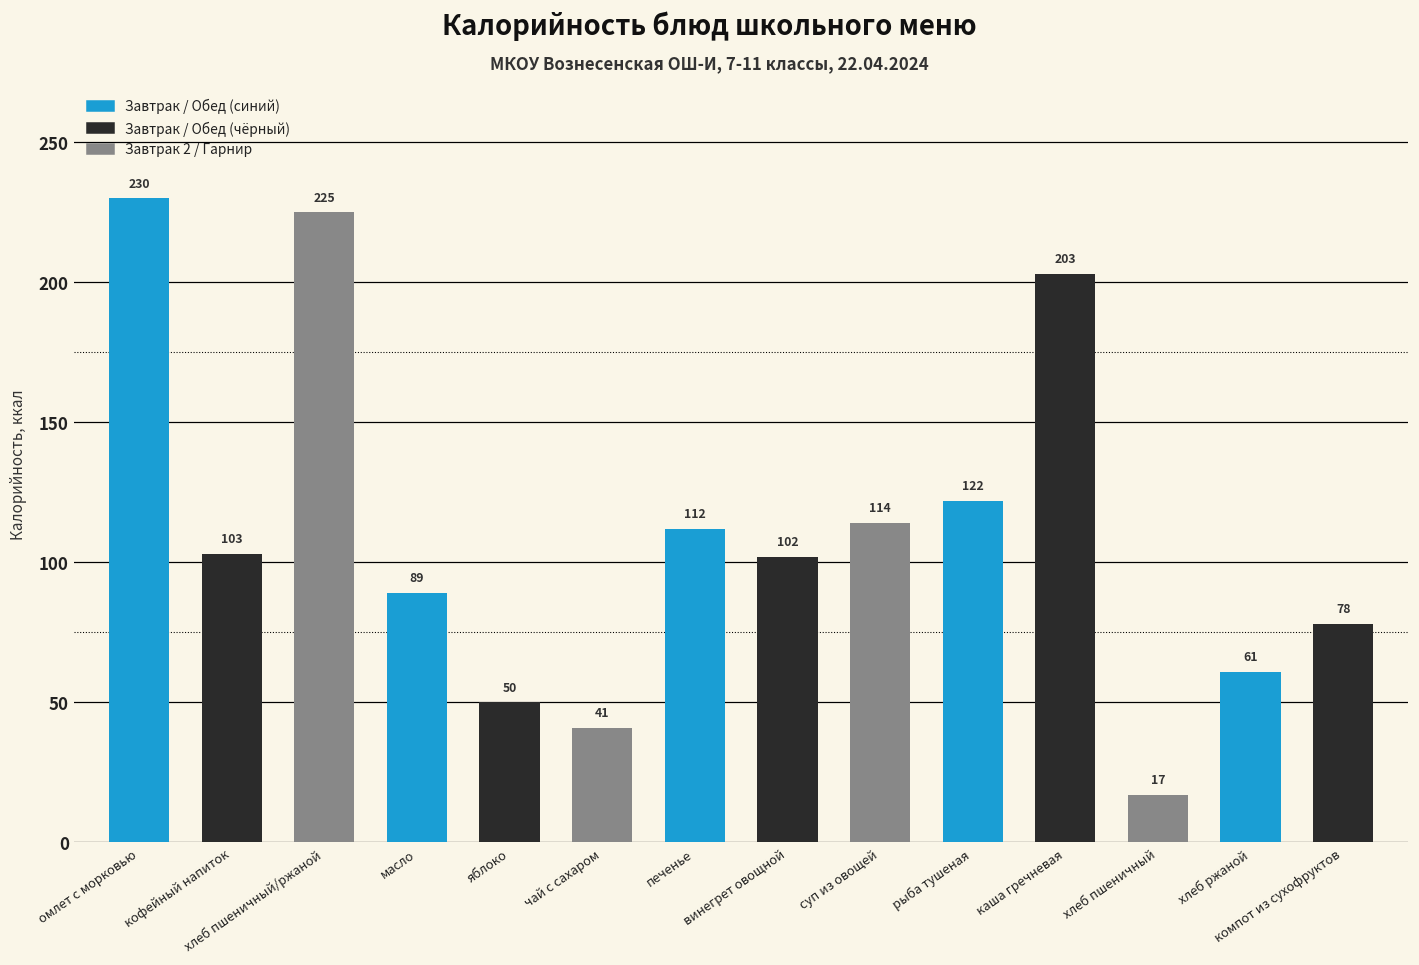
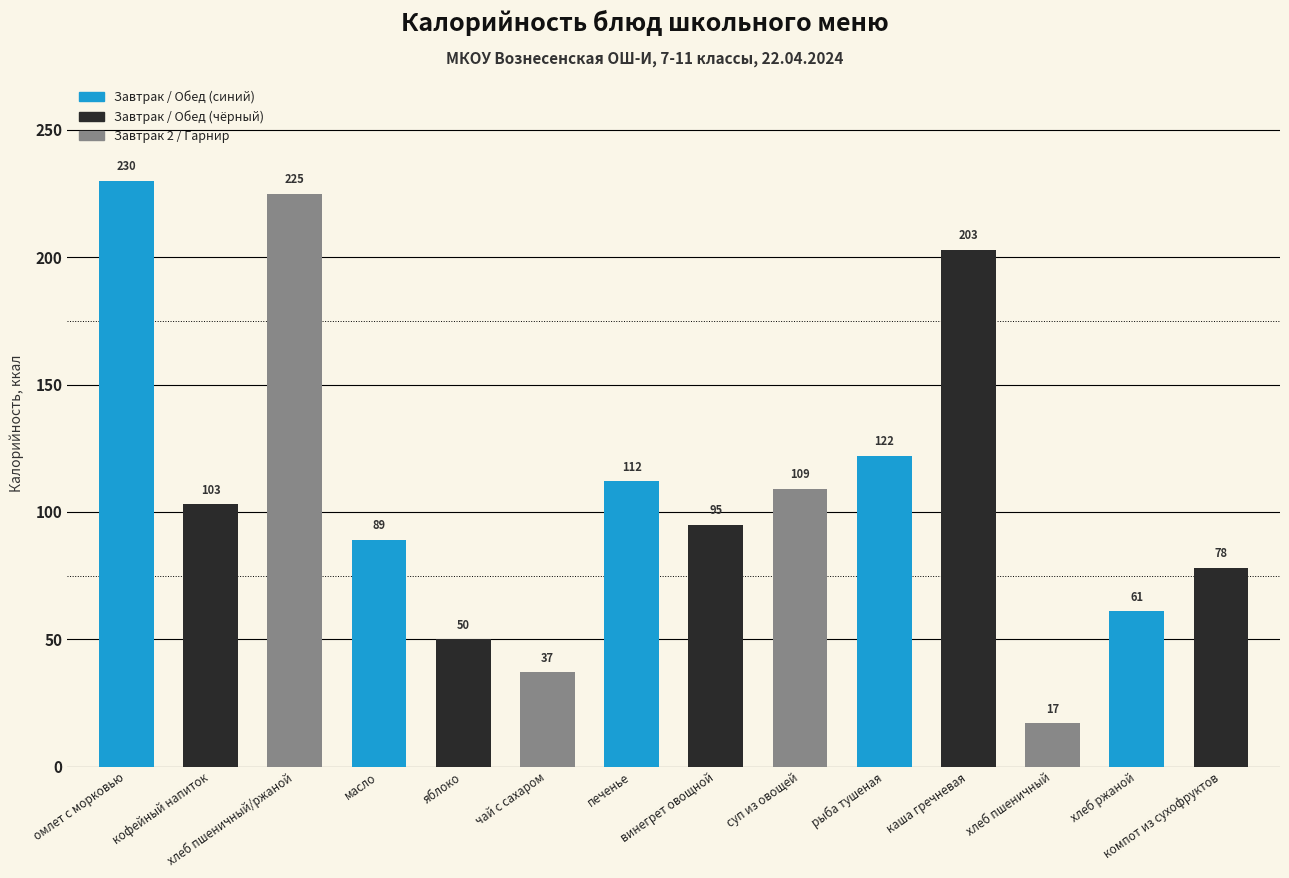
  {
    "омлет с морковью": 230,
    "кофейный напиток": 103,
    "хлеб пшеничный/ржаной": 225,
    "масло": 89,
    "яблоко": 50,
-   "чай с сахаром": 41,
+   "чай с сахаром": 37,
    "печенье": 112,
-   "винегрет овощной": 102,
-   "суп из овощей": 114,
+   "винегрет овощной": 95,
+   "суп из овощей": 109,
    "рыба тушеная": 122,
    "каша гречневая": 203,
    "хлеб пшеничный": 17,
    "хлеб ржаной": 61,
    "компот из сухофруктов": 78
  }
